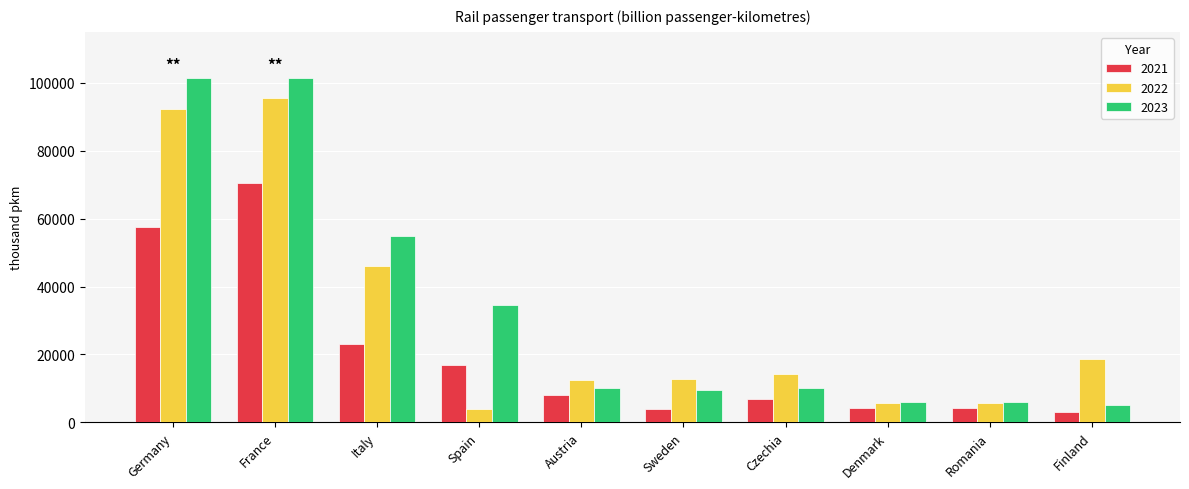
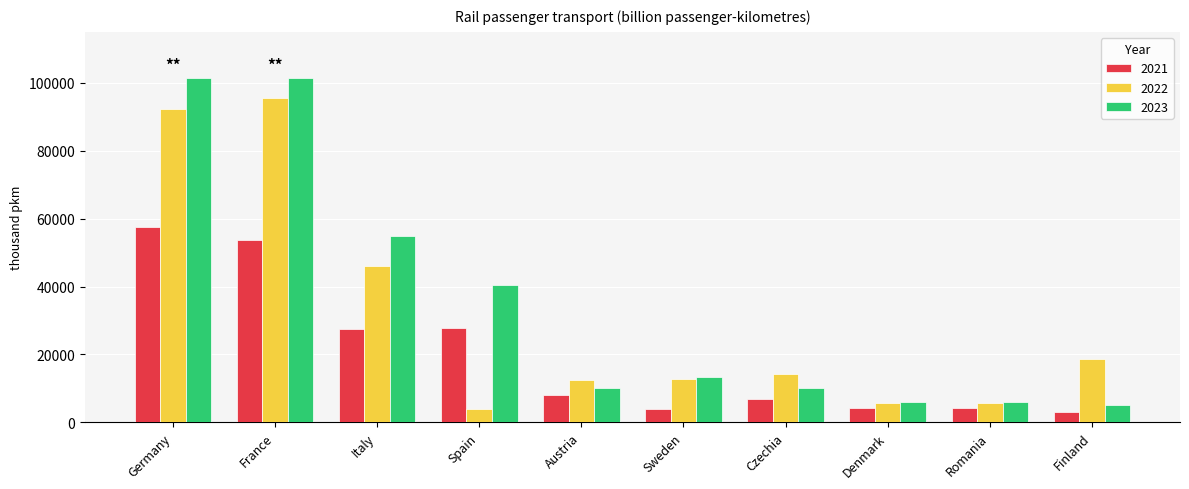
  {
    "2021": {
      "Germany": 58000,
-     "France": 70000,
-     "Italy": 23000,
-     "Spain": 17000,
+     "France": 54000,
+     "Italy": 27000,
+     "Spain": 28000,
      "Austria": 8000,
      "Sweden": 4000,
      "Czechia": 7000,
      "Denmark": 4000,
      "Romania": 4000,
      "Finland": 3000
    },
    "2022": {
      "Germany": 92000,
      "France": 96000,
      "Italy": 46000,
      "Spain": 4000,
      "Austria": 12000,
      "Sweden": 13000,
      "Czechia": 14000,
      "Denmark": 6000,
      "Romania": 6000,
      "Finland": 19000
    },
    "2023": {
      "Germany": 101000,
      "France": 101000,
      "Italy": 55000,
-     "Spain": 35000,
+     "Spain": 40000,
      "Austria": 10000,
-     "Sweden": 10000,
+     "Sweden": 13000,
      "Czechia": 10000,
      "Denmark": 6000,
      "Romania": 6000,
      "Finland": 5000
    }
  }
